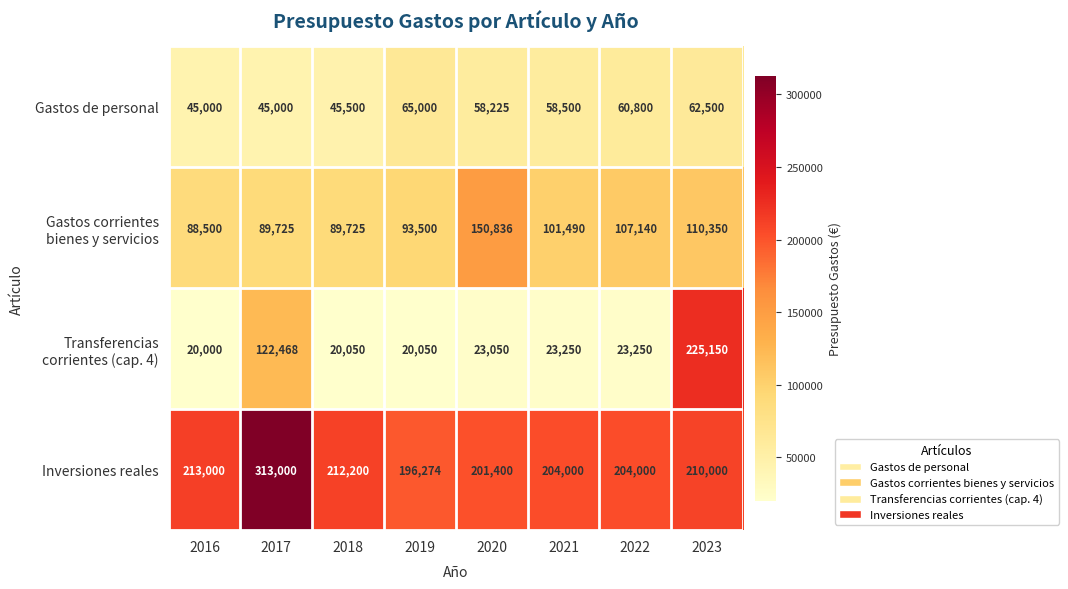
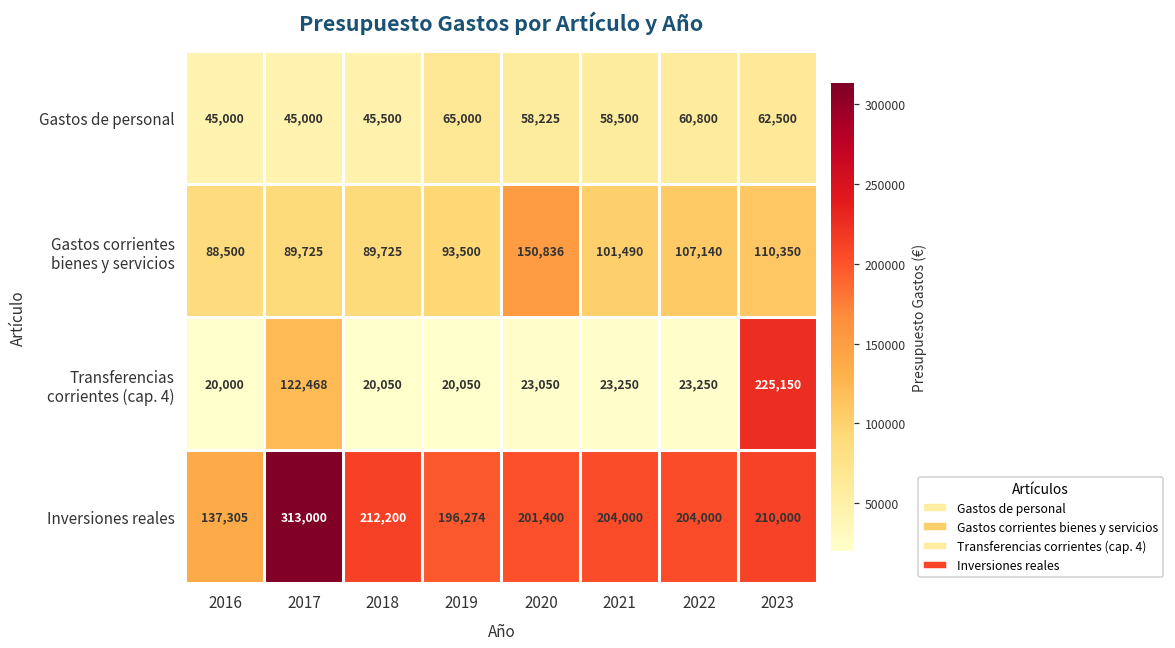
  {
    "Gastos de personal": {
      "2016": "45,000",
      "2017": "45,000",
      "2018": "45,500",
      "2019": "65,000",
      "2020": "58,225",
      "2021": "58,500",
      "2022": "60,800",
      "2023": "62,500"
    },
    "Gastos corrientes bienes y servicios": {
      "2016": "88,500",
      "2017": "89,725",
      "2018": "89,725",
      "2019": "93,500",
      "2020": "150,836",
      "2021": "101,490",
      "2022": "107,140",
      "2023": "110,350"
    },
    "Transferencias corrientes (cap. 4)": {
      "2016": "20,000",
      "2017": "122,468",
      "2018": "20,050",
      "2019": "20,050",
      "2020": "23,050",
      "2021": "23,250",
      "2022": "23,250",
      "2023": "225,150"
    },
    "Inversiones reales": {
-     "2016": "213,000",
+     "2016": "137,305",
      "2017": "313,000",
      "2018": "212,200",
      "2019": "196,274",
      "2020": "201,400",
      "2021": "204,000",
      "2022": "204,000",
      "2023": "210,000"
    }
  }
